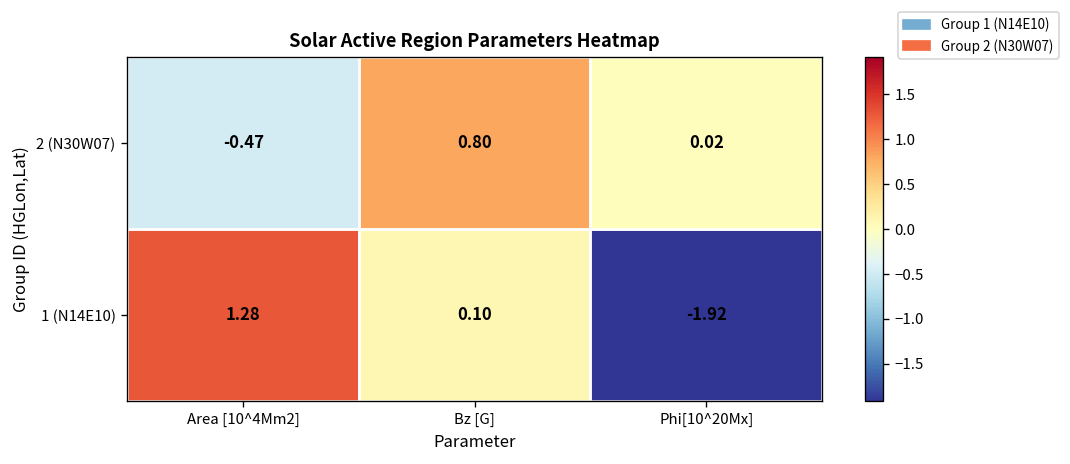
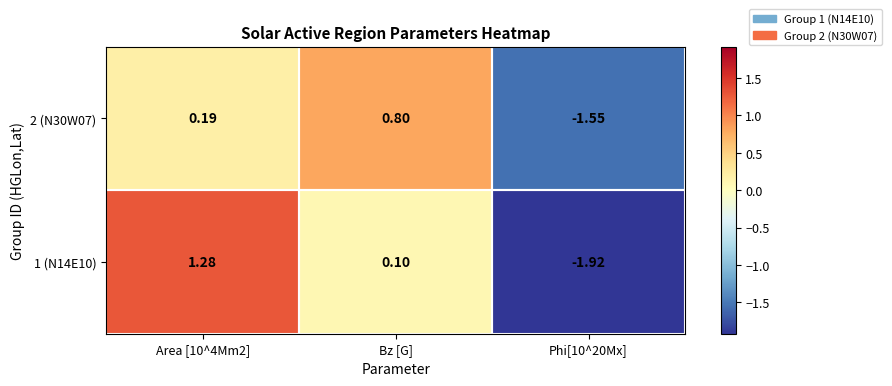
  {
    "2 (N30W07)": {
-     "Area [10^4Mm2]": -0.47,
+     "Area [10^4Mm2]": 0.19,
      "Bz [G]": 0.80,
-     "Phi[10^20Mx]": 0.02
+     "Phi[10^20Mx]": -1.55
    },
    "1 (N14E10)": {
      "Area [10^4Mm2]": 1.28,
      "Bz [G]": 0.10,
      "Phi[10^20Mx]": -1.92
    }
  }
